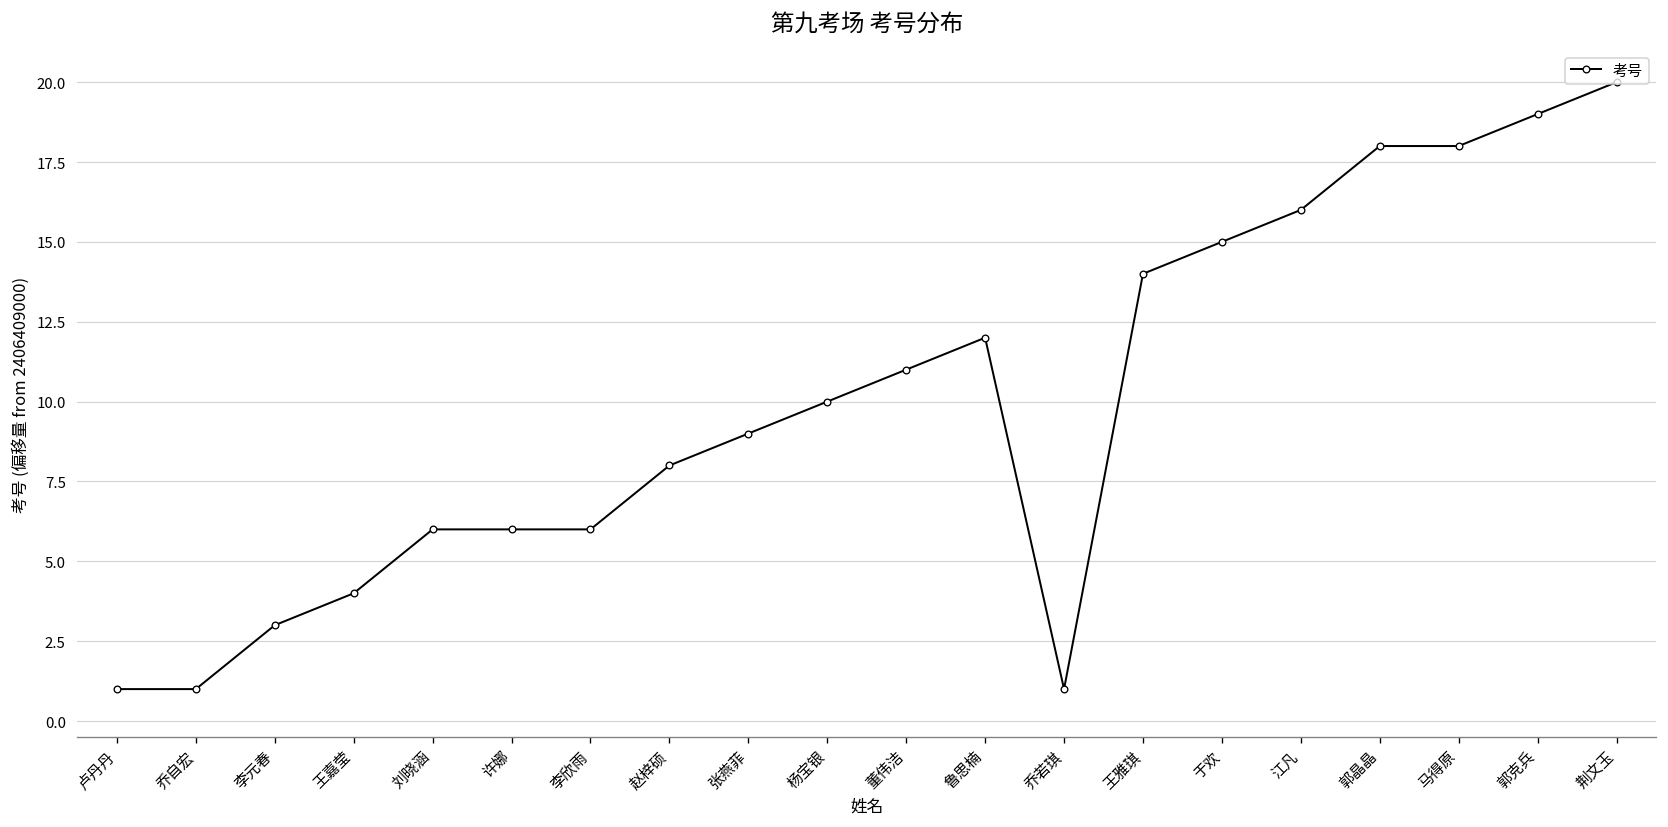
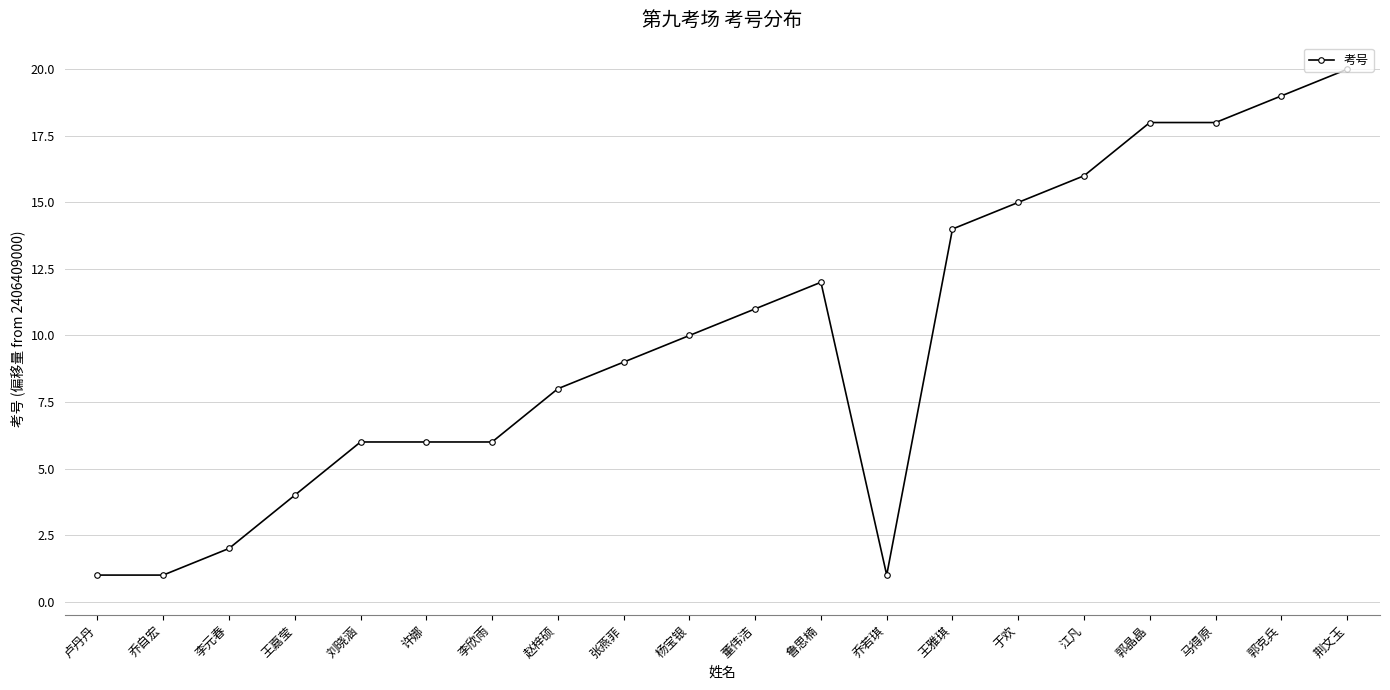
  {
    "卢丹丹": 1.0,
    "乔自宏": 1.0,
-   "李元春": 3.0,
+   "李元春": 2.0,
    "王嘉莹": 4.0,
    "刘晓涵": 6.0,
    "许娜": 6.0,
    "李欣雨": 6.0,
    "赵梓硕": 8.0,
    "张燕菲": 9.0,
    "杨宝银": 10.0,
    "董伟洁": 11.0,
    "鲁思楠": 12.0,
    "乔若琪": 1.0,
    "王雅琪": 14.0,
    "于欢": 15.0,
    "江凡": 16.0,
    "郭晶晶": 18.0,
    "马得原": 18.0,
    "郭克兵": 19.0
  }
